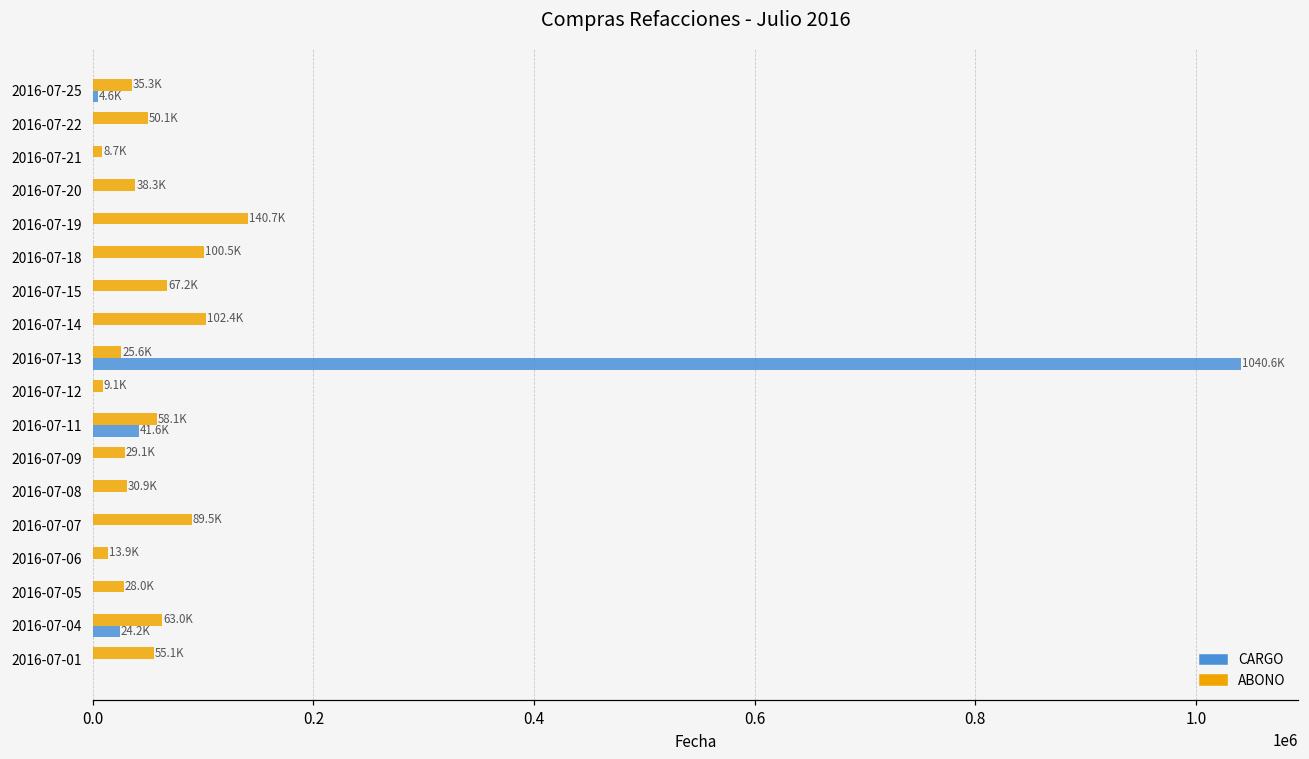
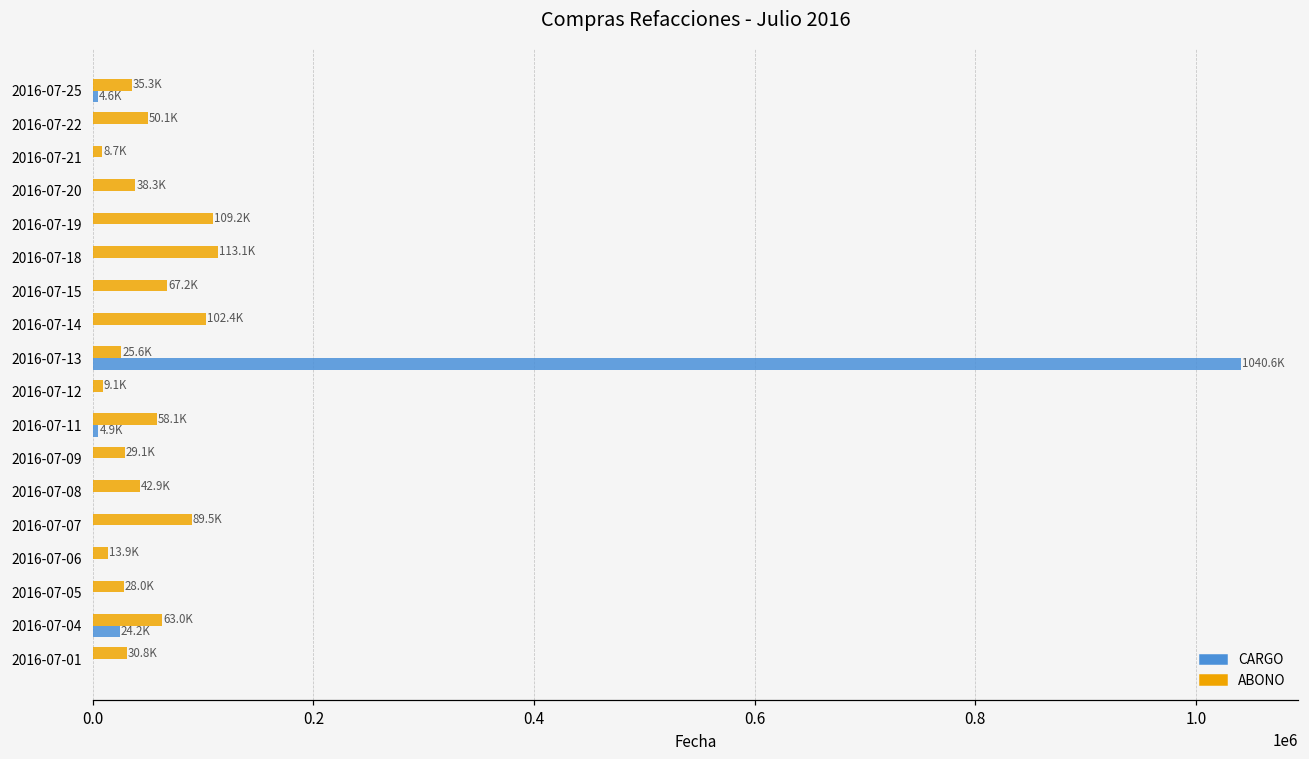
  {
    "ABONO": {
      "2016-07-25": "35.3K",
      "2016-07-22": "50.1K",
      "2016-07-21": "8.7K",
      "2016-07-20": "38.3K",
-     "2016-07-19": "140.7K",
-     "2016-07-18": "100.5K",
+     "2016-07-19": "109.2K",
+     "2016-07-18": "113.1K",
      "2016-07-15": "67.2K",
      "2016-07-14": "102.4K",
      "2016-07-13": "25.6K",
      "2016-07-12": "9.1K",
      "2016-07-11": "58.1K",
      "2016-07-09": "29.1K",
-     "2016-07-08": "30.9K",
+     "2016-07-08": "42.9K",
      "2016-07-07": "89.5K",
      "2016-07-06": "13.9K",
      "2016-07-05": "28.0K",
      "2016-07-04": "63.0K",
-     "2016-07-01": "55.1K"
+     "2016-07-01": "30.8K"
    },
    "CARGO": {
      "2016-07-25": "4.6K",
      "2016-07-13": "1040.6K",
-     "2016-07-11": "41.6K",
+     "2016-07-11": "4.9K",
      "2016-07-04": "24.2K"
    }
  }
